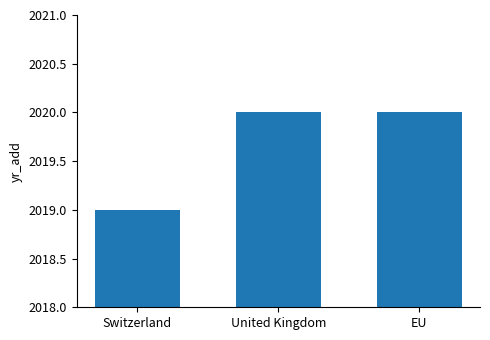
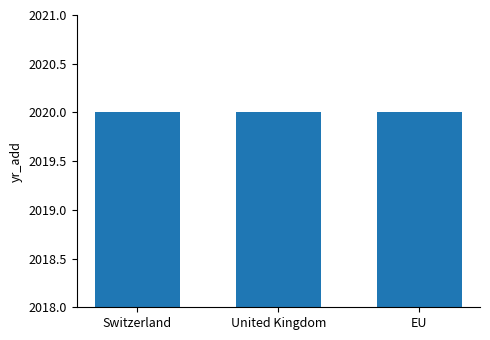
  {
-   "Switzerland": 2019,
+   "Switzerland": 2020,
    "United Kingdom": 2020,
    "EU": 2020
  }
